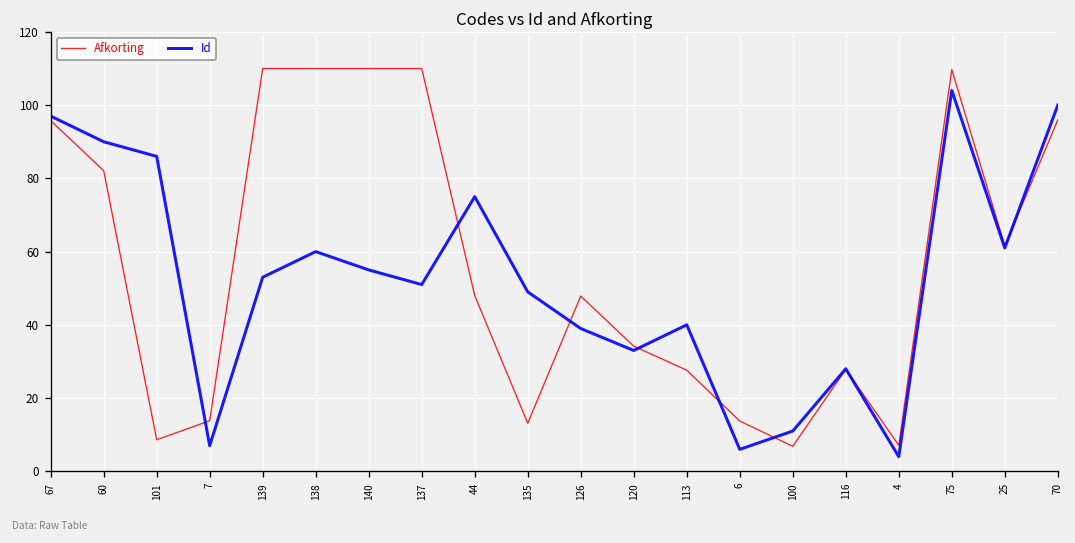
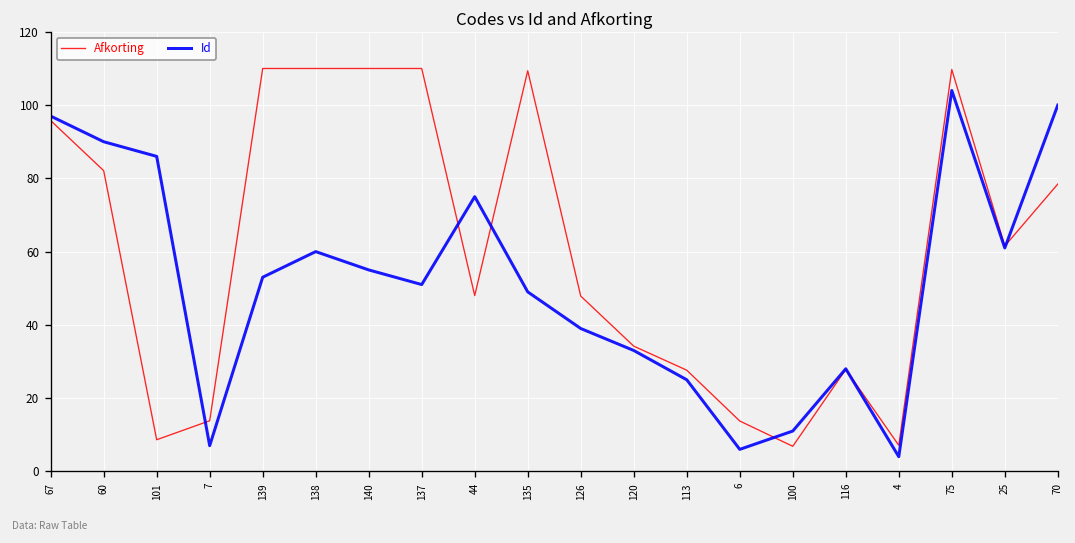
  {
    "Afkorting": {
      "67": 96,
      "60": 82,
      "101": 9,
      "7": 14,
      "139": 110,
      "138": 110,
      "140": 110,
      "137": 110,
      "44": 48,
-     "135": 13,
+     "135": 109,
      "126": 48,
      "120": 34,
      "113": 28,
      "6": 14,
      "100": 7,
      "4": 7,
      "75": 110,
-     "70": 96
+     "70": 78
    },
    "Id": {
      "67": 97,
      "60": 90,
      "101": 86,
      "7": 7,
      "139": 53,
      "138": 60,
      "140": 55,
      "137": 51,
      "44": 75,
      "135": 49,
      "126": 39,
      "120": 33,
-     "113": 40,
+     "113": 25,
      "6": 6,
      "100": 11,
      "4": 4,
      "75": 104,
      "70": 100
    }
  }
